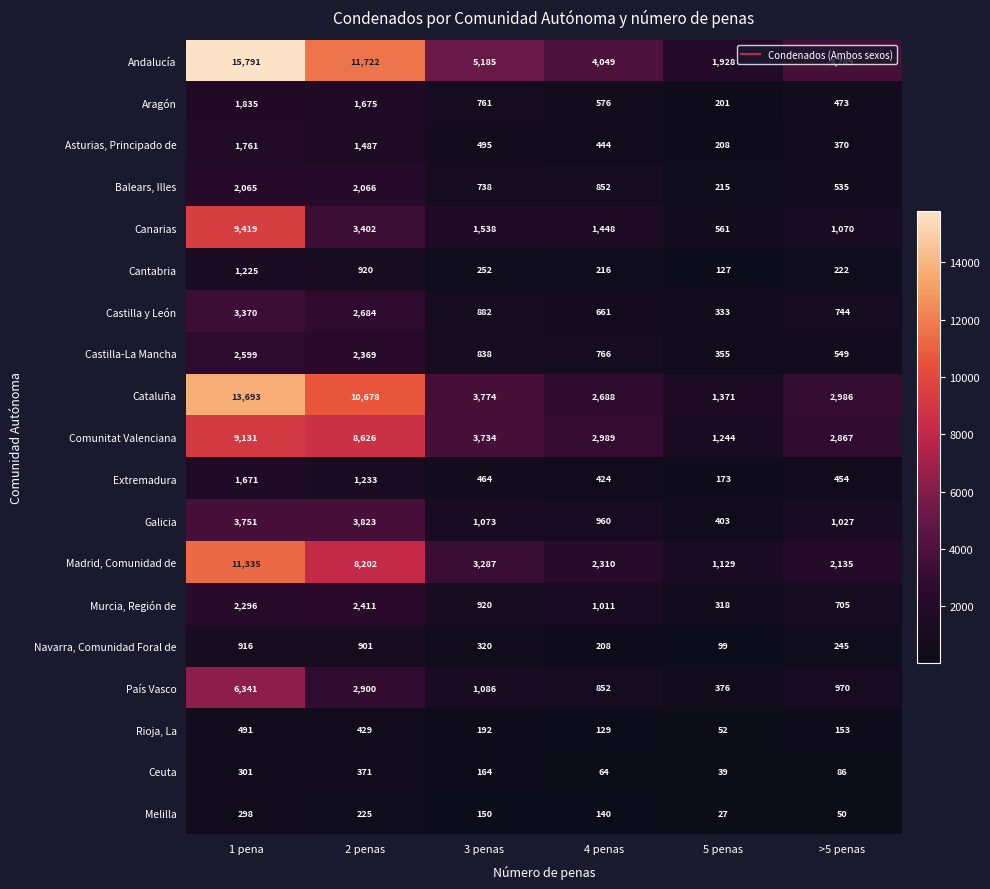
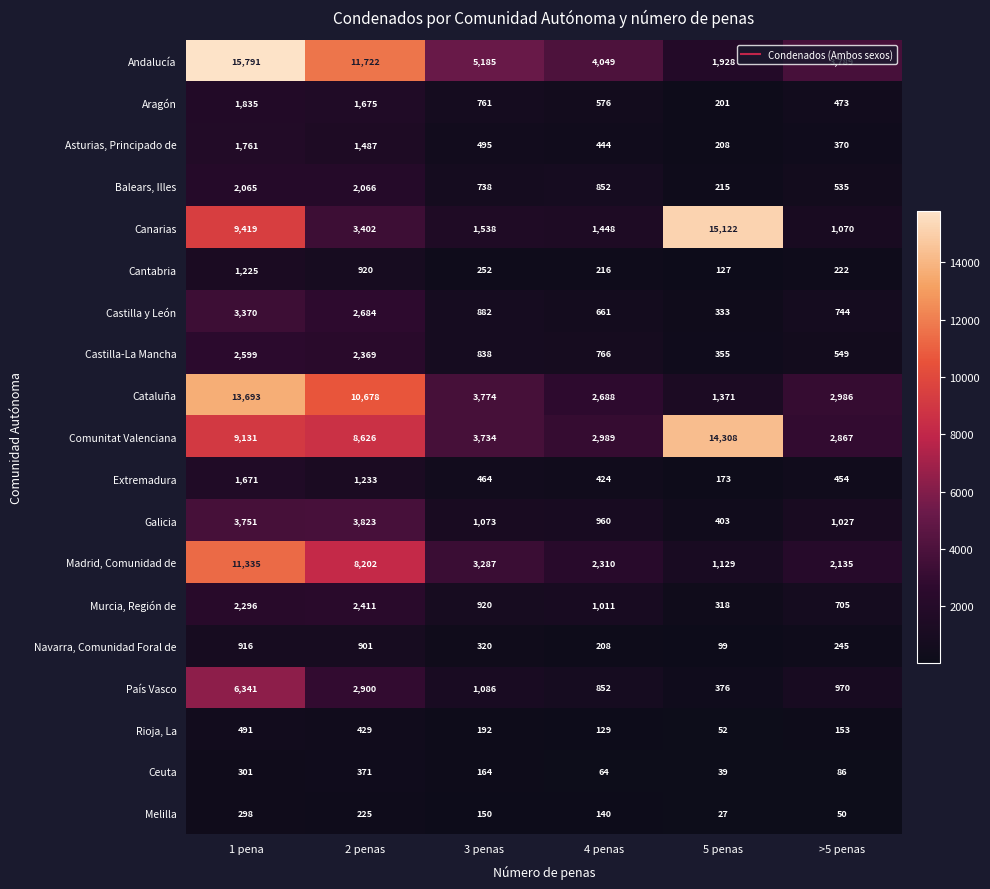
  {
    "Andalucía": {
      "1 pena": "15,791",
      "2 penas": "11,722",
      "3 penas": "5,185",
      "4 penas": "4,049",
      "5 penas": "1,928"
    },
    "Aragón": {
      "1 pena": "1,835",
      "2 penas": "1,675",
      "3 penas": "761",
      "4 penas": "576",
      "5 penas": "201",
      ">5 penas": "473"
    },
    "Asturias, Principado de": {
      "1 pena": "1,761",
      "2 penas": "1,487",
      "3 penas": "495",
      "4 penas": "444",
      "5 penas": "208",
      ">5 penas": "370"
    },
    "Balears, Illes": {
      "1 pena": "2,065",
      "2 penas": "2,066",
      "3 penas": "738",
      "4 penas": "852",
      "5 penas": "215",
      ">5 penas": "535"
    },
    "Canarias": {
      "1 pena": "9,419",
      "2 penas": "3,402",
      "3 penas": "1,538",
      "4 penas": "1,448",
-     "5 penas": "561",
+     "5 penas": "15,122",
      ">5 penas": "1,070"
    },
    "Cantabria": {
      "1 pena": "1,225",
      "2 penas": "920",
      "3 penas": "252",
      "4 penas": "216",
      "5 penas": "127",
      ">5 penas": "222"
    },
    "Castilla y León": {
      "1 pena": "3,370",
      "2 penas": "2,684",
      "3 penas": "882",
      "4 penas": "661",
      "5 penas": "333",
      ">5 penas": "744"
    },
    "Castilla-La Mancha": {
      "1 pena": "2,599",
      "2 penas": "2,369",
      "3 penas": "838",
      "4 penas": "766",
      "5 penas": "355",
      ">5 penas": "549"
    },
    "Cataluña": {
      "1 pena": "13,693",
      "2 penas": "10,678",
      "3 penas": "3,774",
      "4 penas": "2,688",
      "5 penas": "1,371",
      ">5 penas": "2,986"
    },
    "Comunitat Valenciana": {
      "1 pena": "9,131",
      "2 penas": "8,626",
      "3 penas": "3,734",
      "4 penas": "2,989",
-     "5 penas": "1,244",
+     "5 penas": "14,308",
      ">5 penas": "2,867"
    },
    "Extremadura": {
      "1 pena": "1,671",
      "2 penas": "1,233",
      "3 penas": "464",
      "4 penas": "424",
      "5 penas": "173",
      ">5 penas": "454"
    },
    "Galicia": {
      "1 pena": "3,751",
      "2 penas": "3,823",
      "3 penas": "1,073",
      "4 penas": "960",
      "5 penas": "403",
      ">5 penas": "1,027"
    },
    "Madrid, Comunidad de": {
      "1 pena": "11,335",
      "2 penas": "8,202",
      "3 penas": "3,287",
      "4 penas": "2,310",
      "5 penas": "1,129",
      ">5 penas": "2,135"
    },
    "Murcia, Región de": {
      "1 pena": "2,296",
      "2 penas": "2,411",
      "3 penas": "920",
      "4 penas": "1,011",
      "5 penas": "318",
      ">5 penas": "705"
    },
    "Navarra, Comunidad Foral de": {
      "1 pena": "916",
      "2 penas": "901",
      "3 penas": "320",
      "4 penas": "208",
      "5 penas": "99",
      ">5 penas": "245"
    },
    "País Vasco": {
      "1 pena": "6,341",
      "2 penas": "2,900",
      "3 penas": "1,086",
      "4 penas": "852",
      "5 penas": "376",
      ">5 penas": "970"
    },
    "Rioja, La": {
      "1 pena": "491",
      "2 penas": "429",
      "3 penas": "192",
      "4 penas": "129",
      "5 penas": "52",
      ">5 penas": "153"
    },
    "Ceuta": {
      "1 pena": "301",
      "2 penas": "371",
      "3 penas": "164",
      "4 penas": "64",
      "5 penas": "39",
      ">5 penas": "86"
    },
    "Melilla": {
      "1 pena": "298",
      "2 penas": "225",
      "3 penas": "150",
      "4 penas": "140",
      "5 penas": "27",
      ">5 penas": "50"
    }
  }
